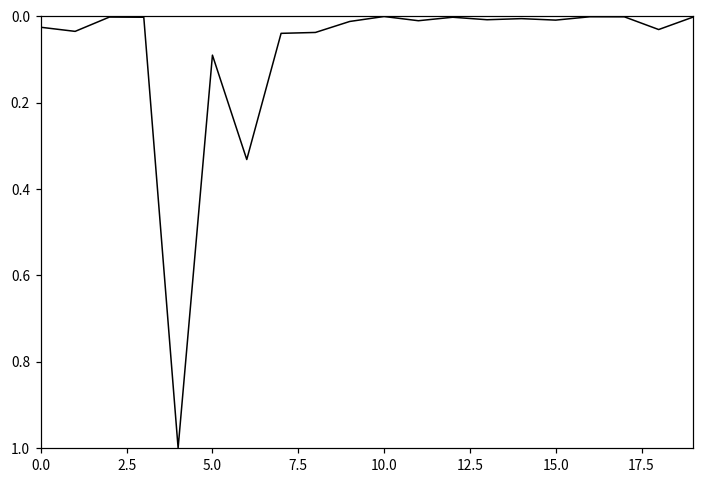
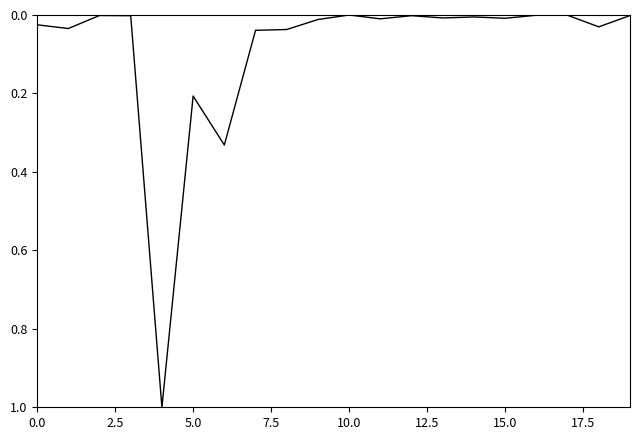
  {
    "0.0": 0.02,
-   "5.0": 0.09,
+   "5.0": 0.21,
    "10.0": 0.00,
    "15.0": 0.01
  }
